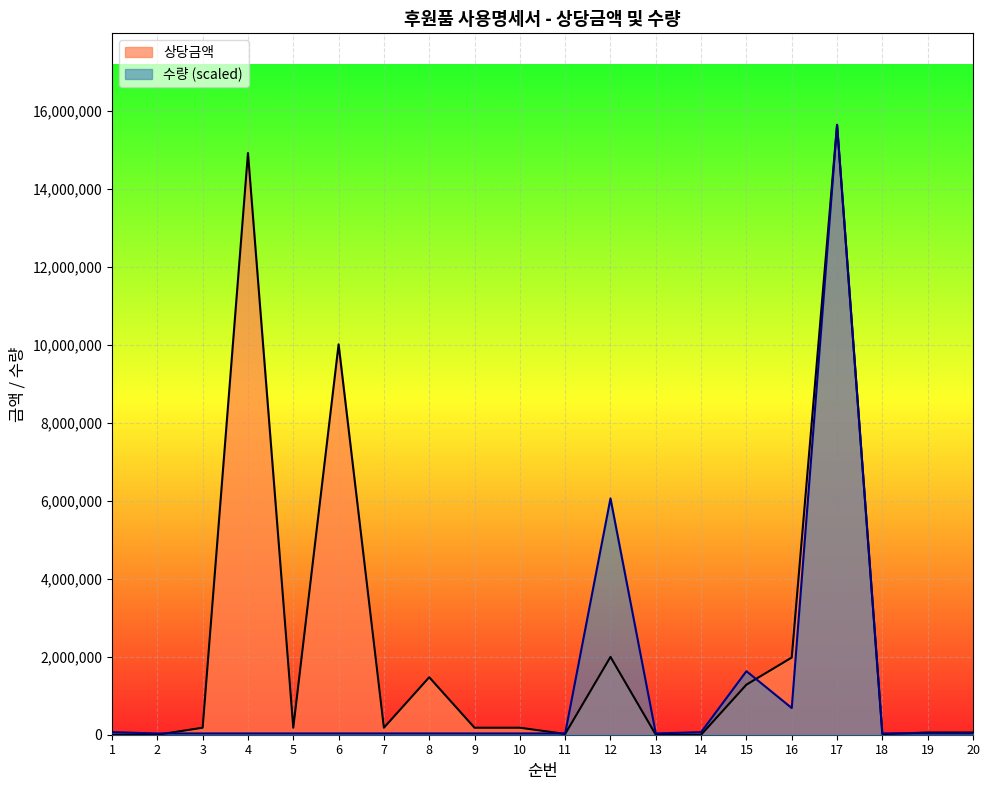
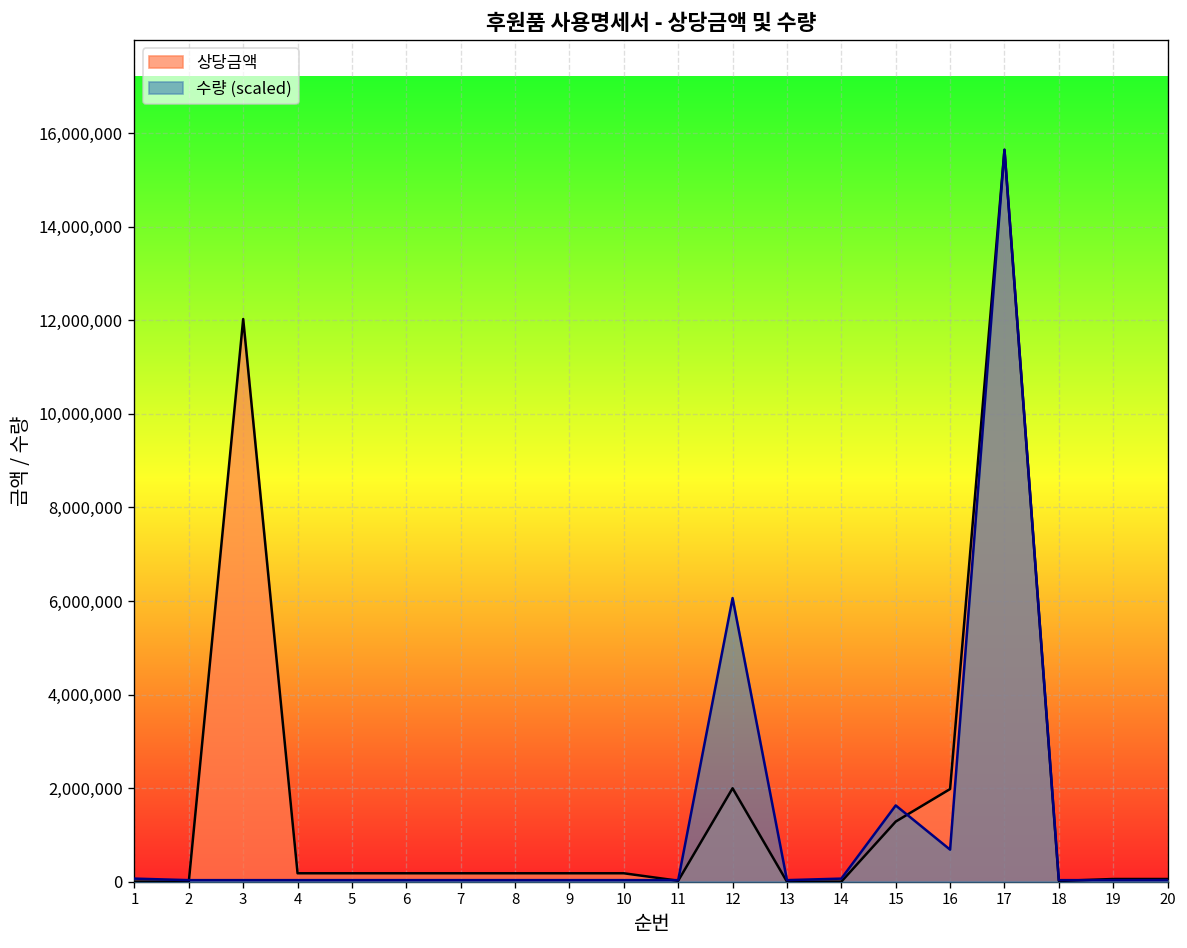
  {
    "상당금액": {
-     "3": "200,000",
-     "4": "14,900,000",
+     "3": "12,000,000",
+     "4": "200,000",
      "5": "200,000",
-     "6": "10,000,000",
+     "6": "200,000",
      "7": "200,000",
-     "8": "1,500,000",
+     "8": "200,000",
      "9": "200,000",
      "10": "200,000",
      "12": "2,000,000",
      "15": "1,300,000",
      "16": "2,000,000"
    },
    "수량 (scaled)": {
      "3": "0",
      "4": "0",
      "5": "0",
      "6": "0",
      "7": "0",
      "8": "0",
      "9": "0",
      "10": "0",
      "12": "6,100,000",
      "15": "1,600,000",
      "16": "700,000"
    }
  }
